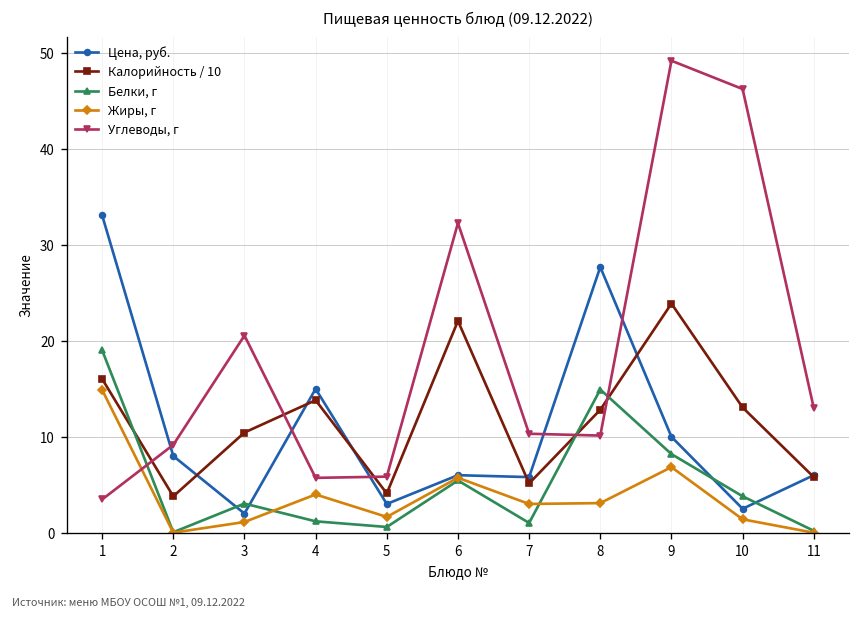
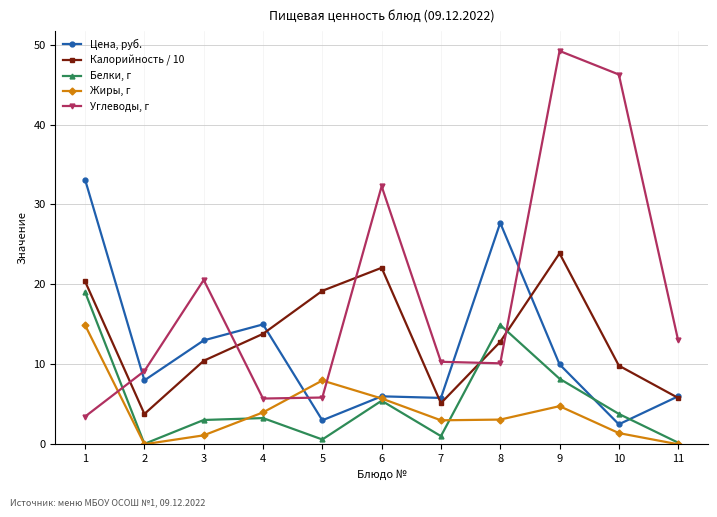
  {
    "Цена, руб.": {
      "1": 33,
      "2": 8,
-     "3": 2,
+     "3": 13,
      "4": 15,
      "5": 3,
      "7": 6,
      "8": 28,
      "9": 10,
      "10": 3
    },
    "Калорийность / 10": {
-     "1": 16,
+     "1": 20,
      "2": 4,
      "3": 10,
      "4": 14,
-     "5": 4,
+     "5": 19,
      "6": 22,
      "7": 5,
      "8": 13,
      "9": 24,
-     "10": 13
+     "10": 10
    },
    "Белки, г": {
      "1": 19,
      "3": 3,
-     "4": 1,
+     "4": 3,
      "5": 1,
      "7": 1,
      "8": 15,
      "9": 8,
      "10": 4
    },
    "Жиры, г": {
      "1": 15,
      "3": 1,
      "4": 4,
-     "5": 2,
+     "5": 8,
      "7": 3,
      "8": 3,
-     "9": 7,
+     "9": 5,
      "10": 1
    },
    "Углеводы, г": {
      "1": 3,
      "2": 9,
      "3": 21,
      "4": 6,
      "5": 6,
      "6": 32,
      "7": 10,
      "8": 10,
      "9": 49,
      "10": 46,
      "11": 13
    }
  }
